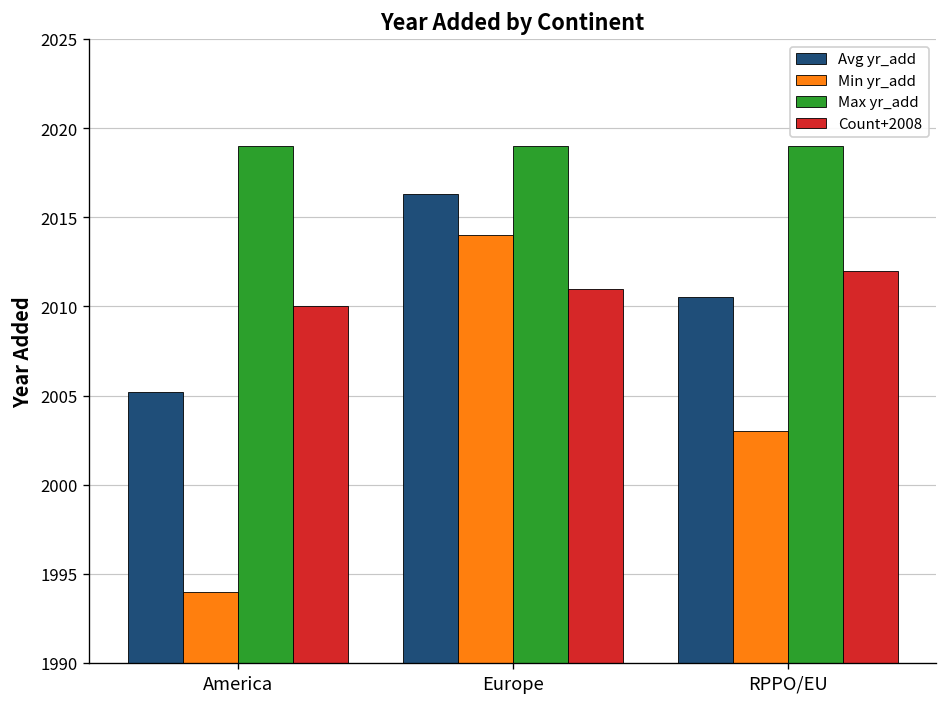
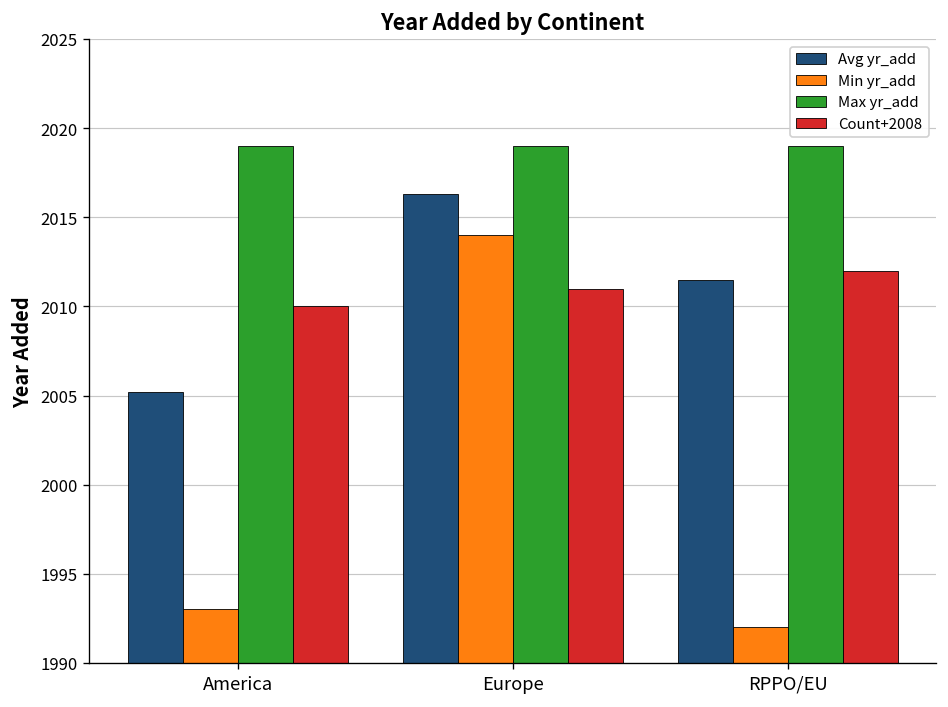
  {
    "Avg yr_add": {
      "America": 2005.2,
      "Europe": 2016.3,
-     "RPPO/EU": 2010.5
+     "RPPO/EU": 2011.5
    },
    "Min yr_add": {
-     "America": 1994,
+     "America": 1993,
      "Europe": 2014,
-     "RPPO/EU": 2003
+     "RPPO/EU": 1992
    },
    "Max yr_add": {
      "America": 2019.0,
      "Europe": 2019.0,
      "RPPO/EU": 2019.0
    },
    "Count+2008": {
      "America": 2010.0,
      "Europe": 2011.0,
      "RPPO/EU": 2012.0
    }
  }
